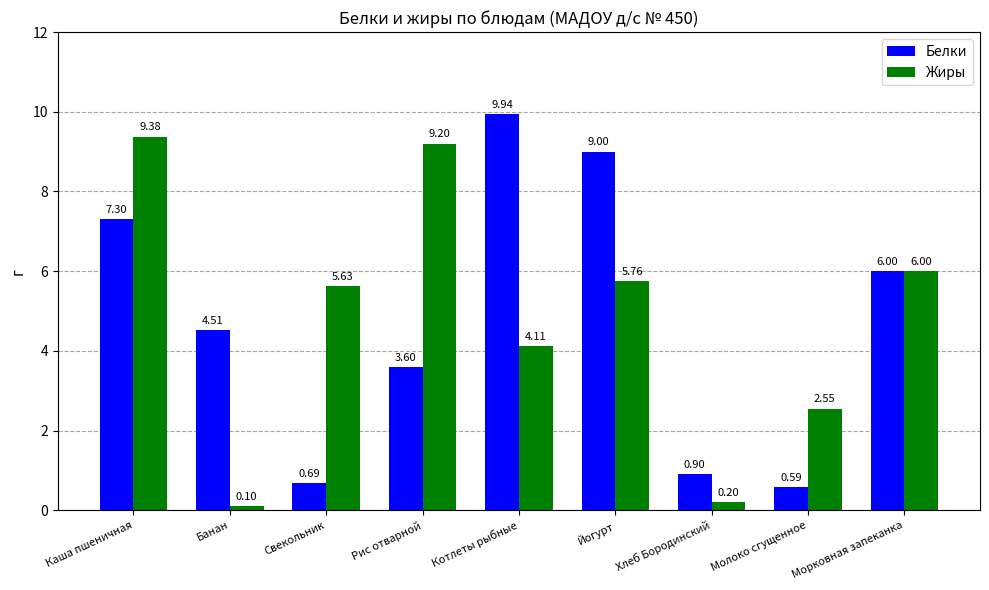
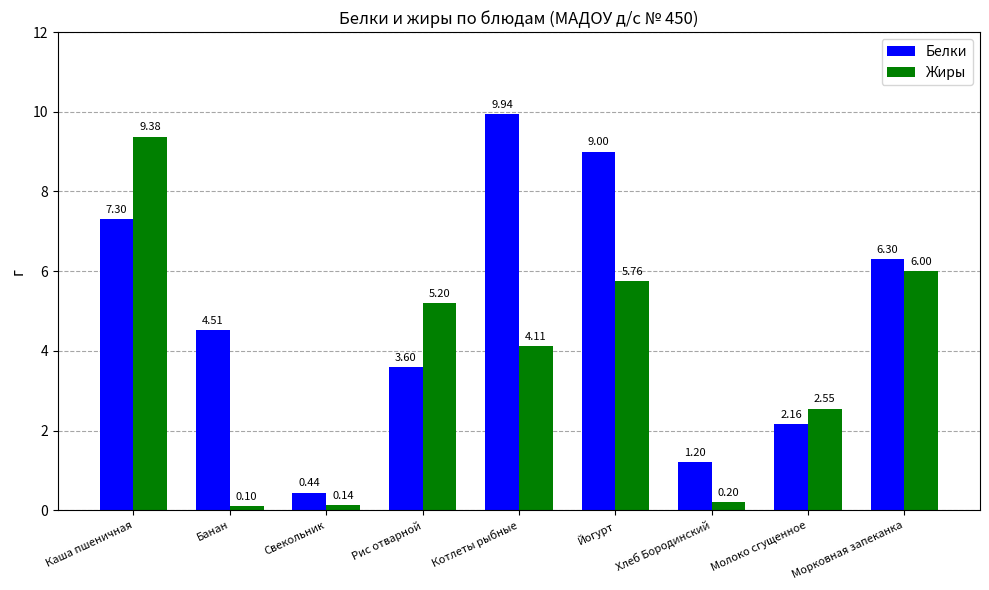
  {
    "Белки": {
      "Каша пшеничная": 7.30,
      "Банан": 4.51,
-     "Свекольник": 0.69,
+     "Свекольник": 0.44,
      "Рис отварной": 3.60,
      "Котлеты рыбные": 9.94,
      "Йогурт": 9.00,
-     "Хлеб Бородинский": 0.90,
-     "Молоко сгущенное": 0.59,
-     "Морковная запеканка": 6.00
+     "Хлеб Бородинский": 1.20,
+     "Молоко сгущенное": 2.16,
+     "Морковная запеканка": 6.30
    },
    "Жиры": {
      "Каша пшеничная": 9.38,
      "Банан": 0.10,
-     "Свекольник": 5.63,
-     "Рис отварной": 9.20,
+     "Свекольник": 0.14,
+     "Рис отварной": 5.20,
      "Котлеты рыбные": 4.11,
      "Йогурт": 5.76,
      "Хлеб Бородинский": 0.20,
      "Молоко сгущенное": 2.55,
      "Морковная запеканка": 6.00
    }
  }
